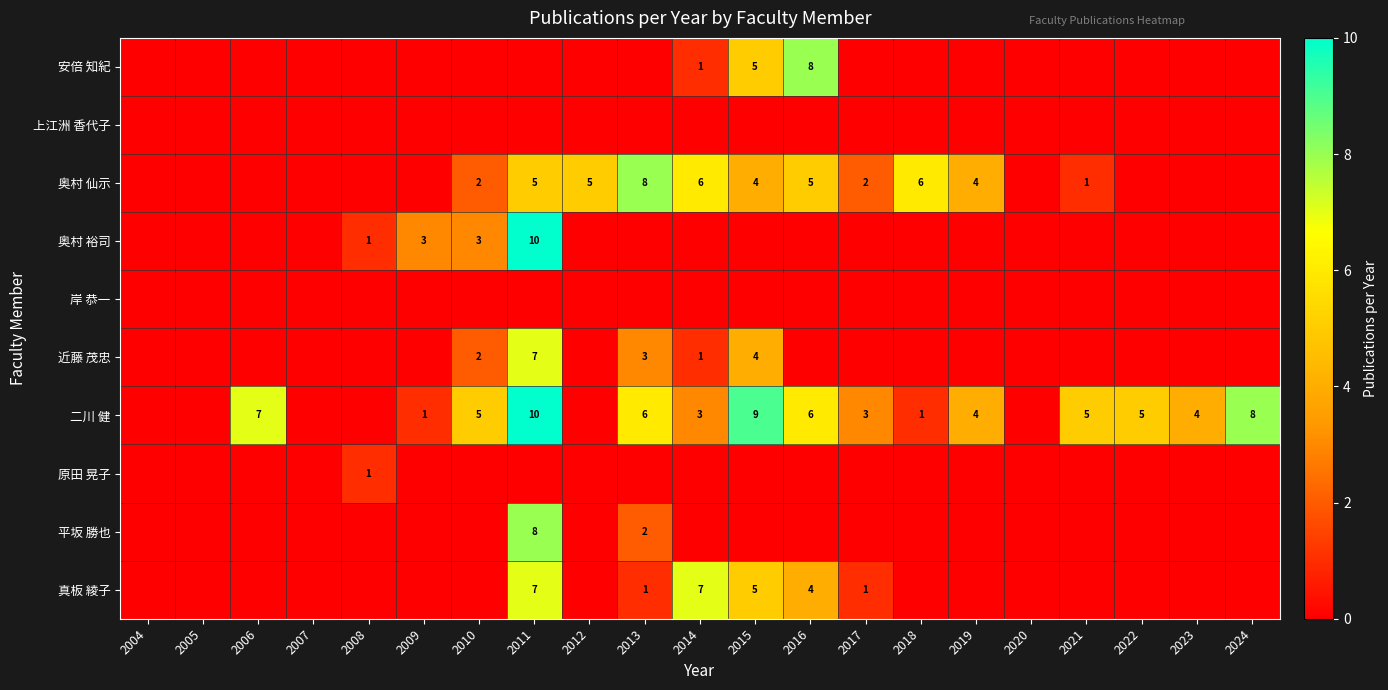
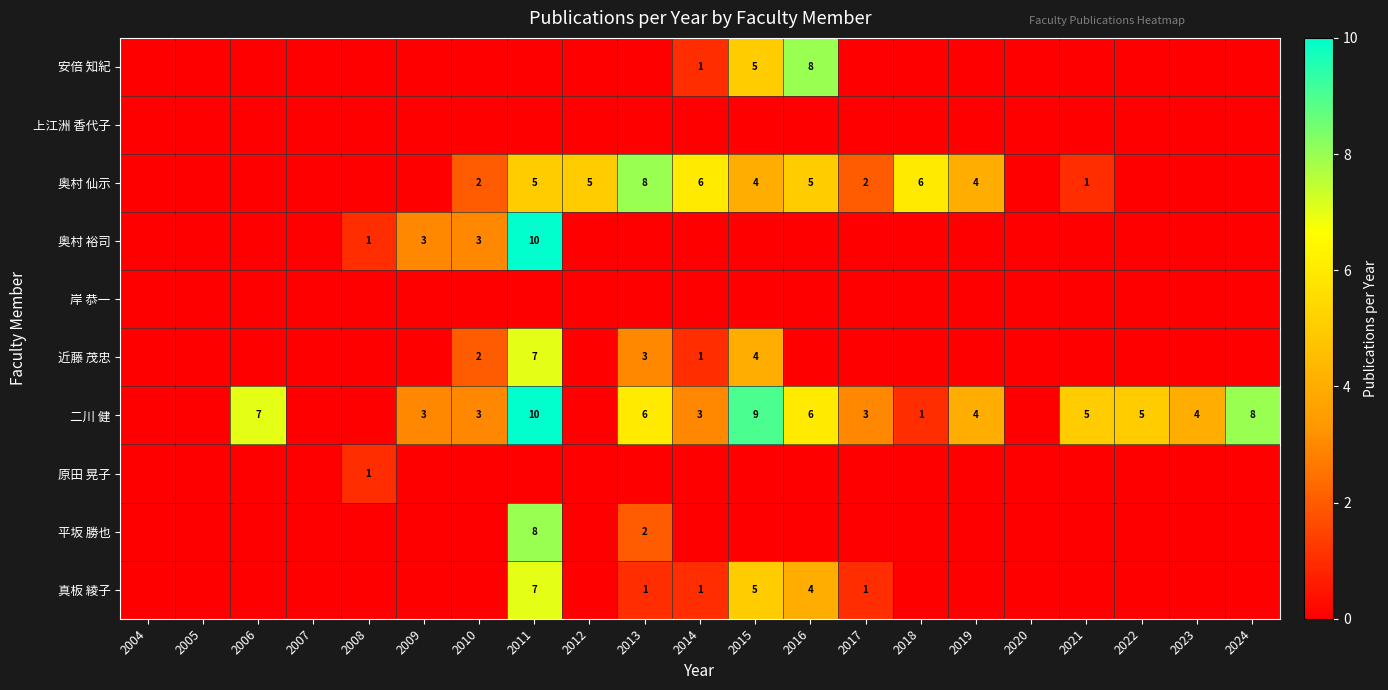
  {
    "安倍 知紀": {
      "2014": 1,
      "2015": 5,
      "2016": 8
    },
    "奥村 仙示": {
      "2010": 2,
      "2011": 5,
      "2012": 5,
      "2013": 8,
      "2014": 6,
      "2015": 4,
      "2016": 5,
      "2017": 2,
      "2018": 6,
      "2019": 4,
      "2021": 1
    },
    "奥村 裕司": {
      "2008": 1,
      "2009": 3,
      "2010": 3,
      "2011": 10
    },
    "近藤 茂忠": {
      "2010": 2,
      "2011": 7,
      "2013": 3,
      "2014": 1,
      "2015": 4
    },
    "二川 健": {
      "2006": 7,
-     "2009": 1,
-     "2010": 5,
+     "2009": 3,
+     "2010": 3,
      "2011": 10,
      "2013": 6,
      "2014": 3,
      "2015": 9,
      "2016": 6,
      "2017": 3,
      "2018": 1,
      "2019": 4,
      "2021": 5,
      "2022": 5,
      "2023": 4,
      "2024": 8
    },
    "原田 晃子": {
      "2008": 1
    },
    "平坂 勝也": {
      "2011": 8,
      "2013": 2
    },
    "真板 綾子": {
      "2011": 7,
      "2013": 1,
-     "2014": 7,
+     "2014": 1,
      "2015": 5,
      "2016": 4,
      "2017": 1
    }
  }
